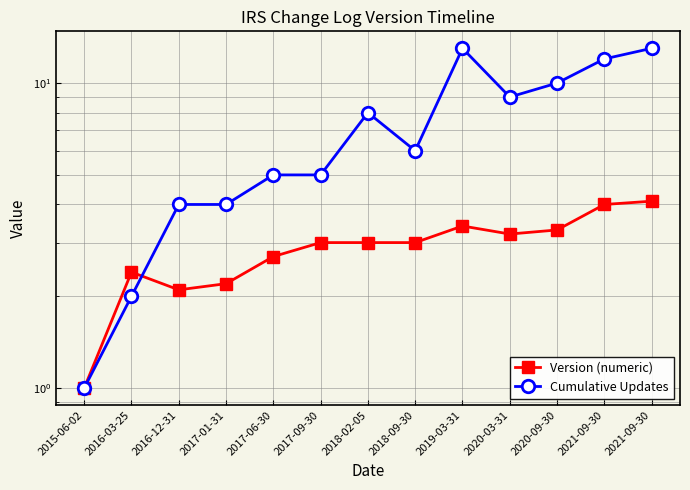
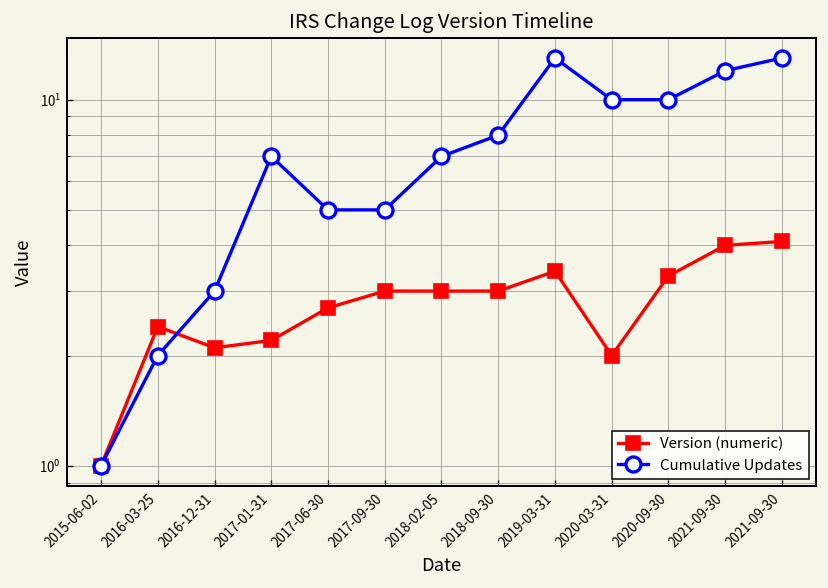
  {
    "Version (numeric)": {
      "2016-03-25": 2.4,
      "2016-12-31": 2.1,
      "2017-01-31": 2.2,
      "2017-06-30": 2.7,
      "2017-09-30": 3.0,
      "2018-02-05": 3.0,
      "2018-09-30": 3.0,
      "2019-03-31": 3.4,
-     "2020-03-31": 3.2,
+     "2020-03-31": 2.0,
      "2020-09-30": 3.3
    },
    "Cumulative Updates": {
      "2016-03-25": 2,
-     "2016-12-31": 4,
-     "2017-01-31": 4,
+     "2016-12-31": 3,
+     "2017-01-31": 7,
      "2017-06-30": 5,
      "2017-09-30": 5,
-     "2018-02-05": 8,
-     "2018-09-30": 6,
+     "2018-02-05": 7,
+     "2018-09-30": 8,
      "2019-03-31": 13,
-     "2020-03-31": 9,
+     "2020-03-31": 10,
      "2020-09-30": 10
    }
  }
